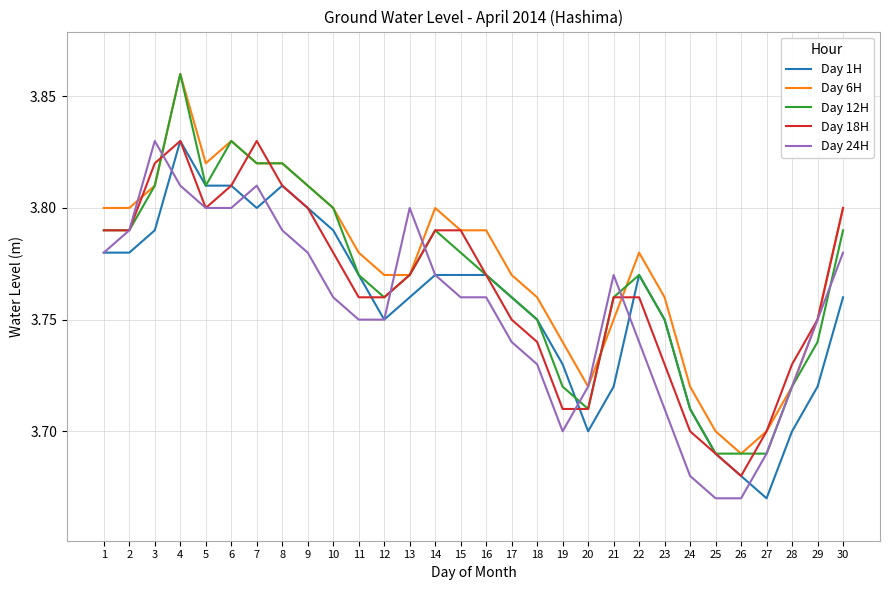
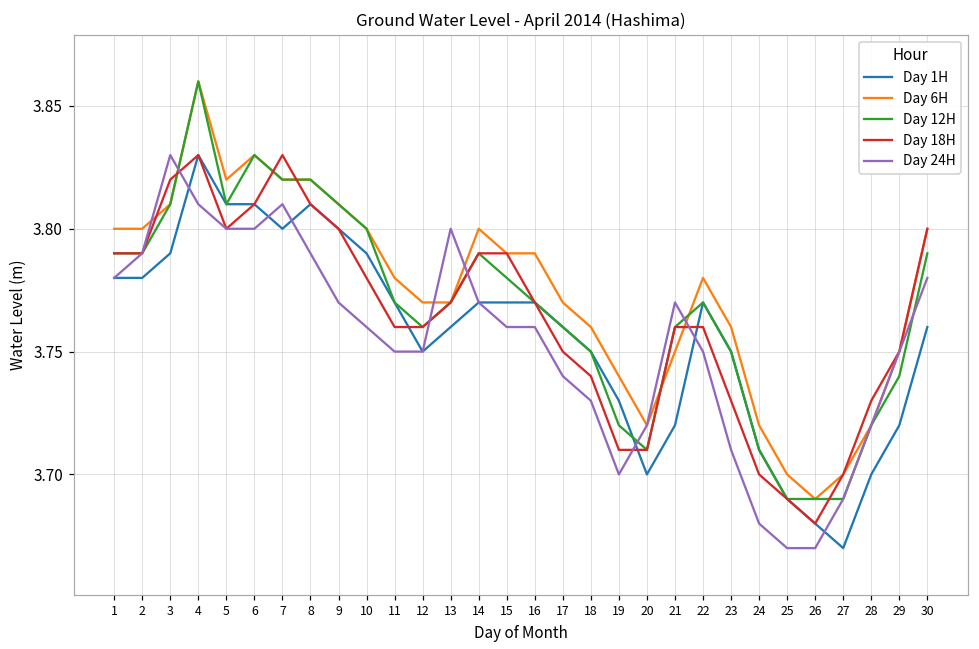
  {
    "Day 1H": {
      "2": 3.78,
      "3": 3.79,
      "7": 3.80,
      "10": 3.79,
      "13": 3.76,
      "15": 3.77,
      "19": 3.73,
      "20": 3.70,
      "21": 3.72,
      "27": 3.67,
      "28": 3.70,
      "29": 3.72,
      "30": 3.76
    },
    "Day 6H": {
      "1": 3.80,
      "2": 3.80,
      "5": 3.82,
      "11": 3.78,
      "12": 3.77,
      "14": 3.80,
      "16": 3.79,
      "17": 3.77,
      "18": 3.76,
      "19": 3.74,
      "21": 3.75,
      "22": 3.78,
      "23": 3.76,
      "24": 3.72,
      "25": 3.70
    },
    "Day 12H": {
      "15": 3.78,
      "19": 3.72,
      "29": 3.74,
      "30": 3.79
    },
    "Day 18H": {
      "3": 3.82,
      "7": 3.83,
      "10": 3.78,
      "11": 3.76,
      "17": 3.75,
      "18": 3.74,
      "19": 3.71,
      "22": 3.76,
      "23": 3.73,
      "24": 3.70,
      "28": 3.73
    },
    "Day 24H": {
      "3": 3.83,
      "4": 3.81,
      "6": 3.80,
      "7": 3.81,
      "8": 3.79,
-     "9": 3.78,
+     "9": 3.77,
      "10": 3.76,
      "11": 3.75,
      "13": 3.80,
      "15": 3.76,
      "16": 3.76,
      "17": 3.74,
      "18": 3.73,
      "19": 3.70,
      "21": 3.77,
-     "22": 3.74,
+     "22": 3.75,
      "23": 3.71,
      "24": 3.68,
      "25": 3.67,
      "26": 3.67,
      "30": 3.78
    }
  }
